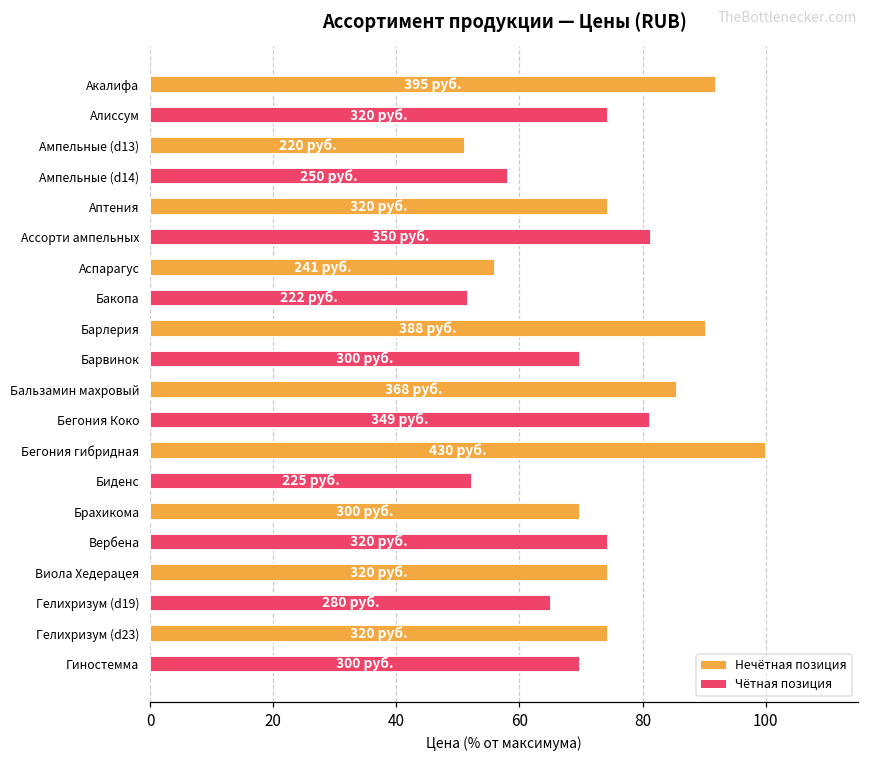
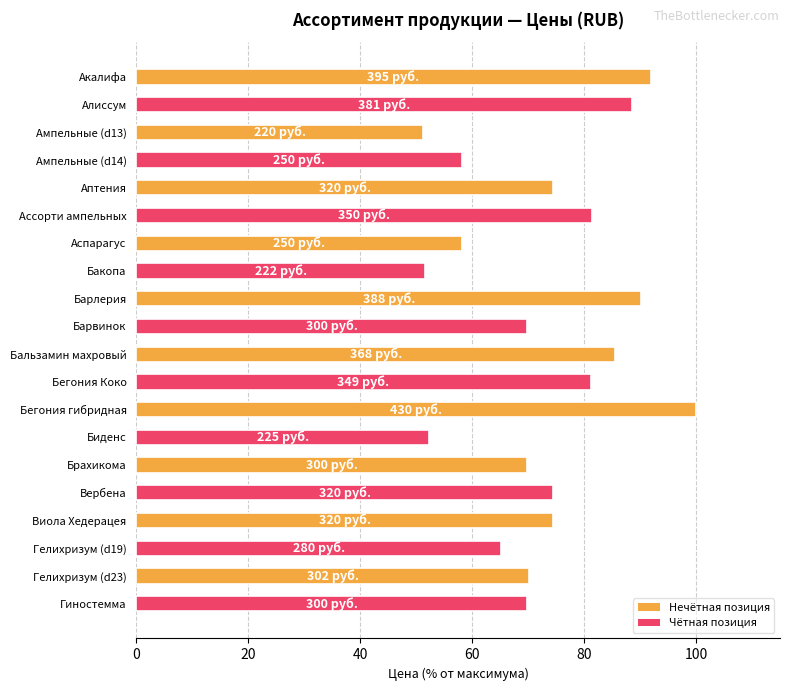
  {
-   "Алиссум": 320,
-   "Аспарагус": 241,
-   "Гелихризум (d23)": 320
+   "Алиссум": 381,
+   "Аспарагус": 250,
+   "Гелихризум (d23)": 302
  }
